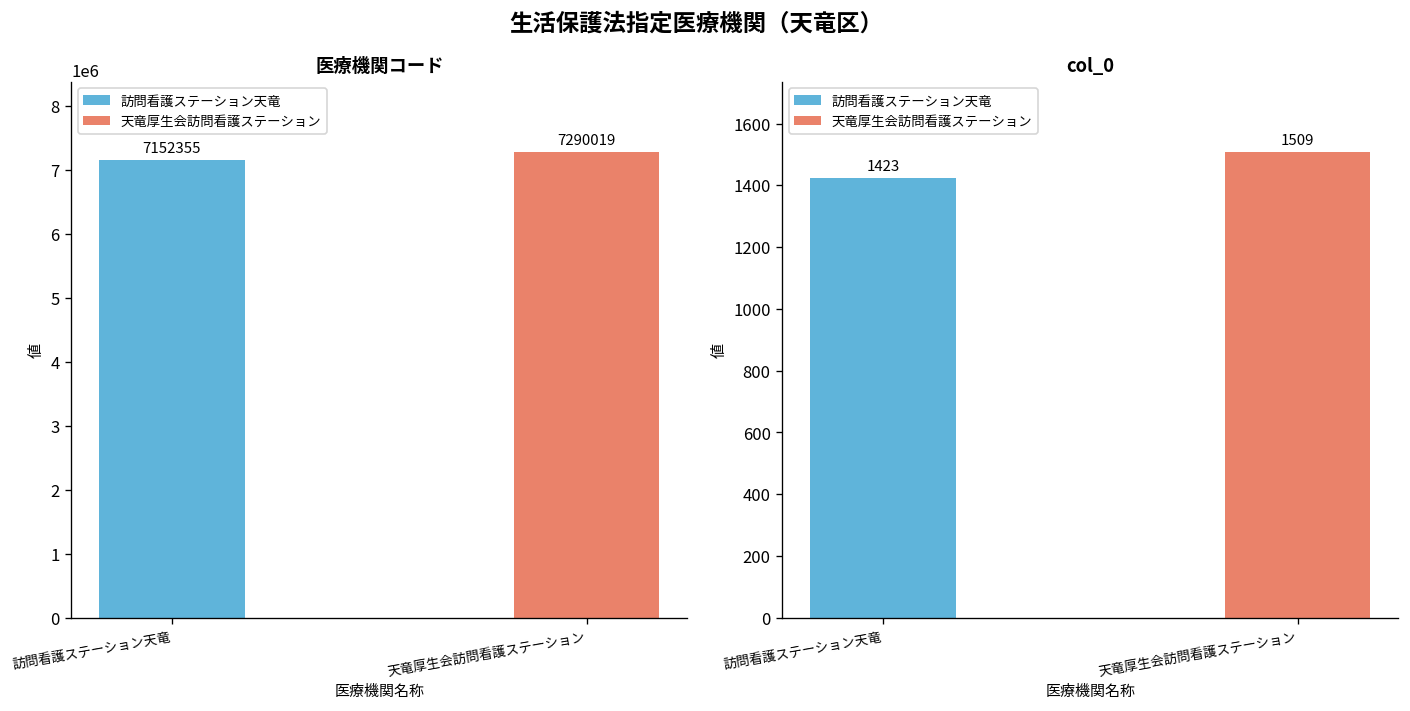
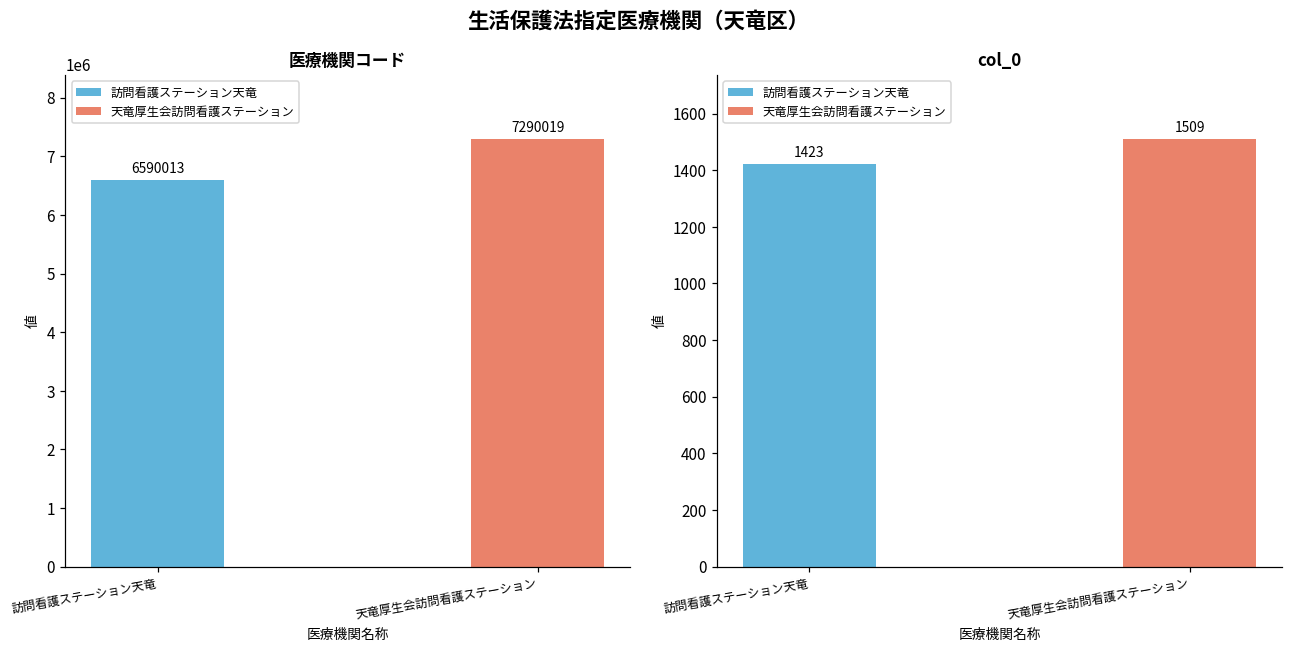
  {
    "医療機関コード": {
-     "訪問看護ステーション天竜": 7152355,
+     "訪問看護ステーション天竜": 6590013,
      "天竜厚生会訪問看護ステーション": 7290019
    },
    "col_0": {
      "訪問看護ステーション天竜": 1423,
      "天竜厚生会訪問看護ステーション": 1509
    }
  }
